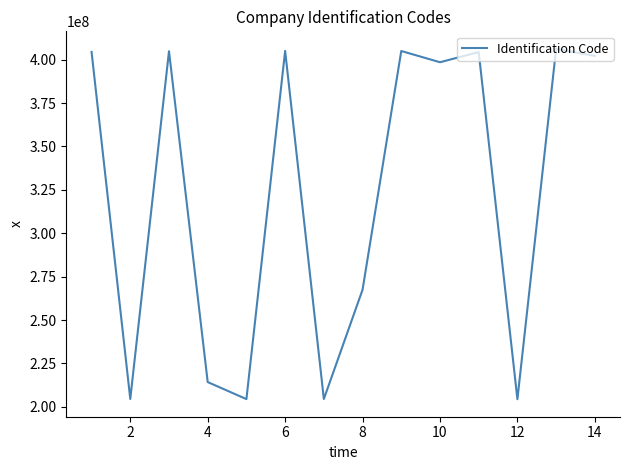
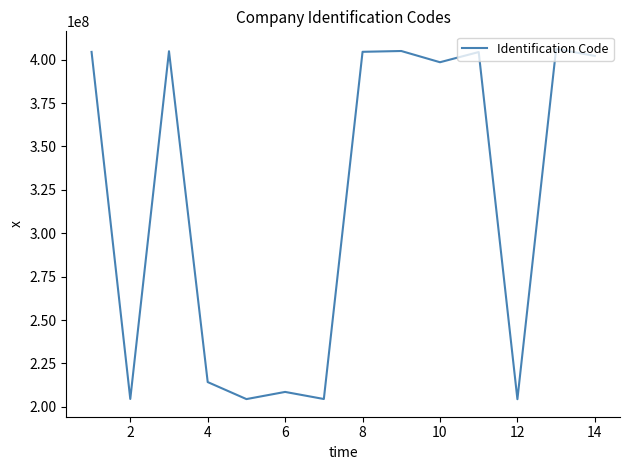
  {
    "2": 205000000,
    "4": 214000000,
-   "6": 405000000,
-   "8": 267000000,
+   "6": 209000000,
+   "8": 405000000,
    "10": 399000000,
    "12": 204000000
  }
